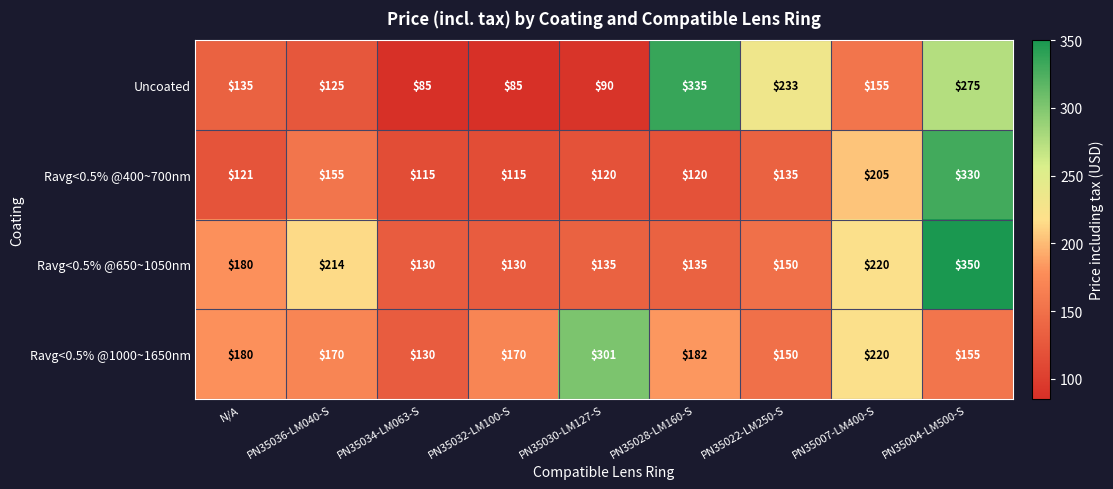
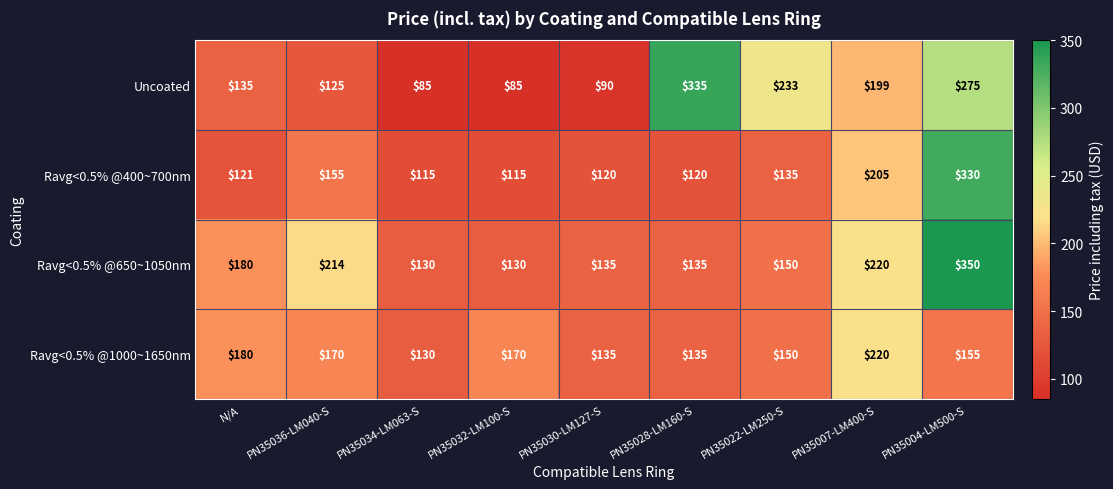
  {
    "Uncoated": {
      "N/A": "$135",
      "PN35036-LM040-S": "$125",
      "PN35034-LM063-S": "$85",
      "PN35032-LM100-S": "$85",
      "PN35030-LM127-S": "$90",
      "PN35028-LM160-S": "$335",
      "PN35022-LM250-S": "$233",
-     "PN35007-LM400-S": "$155",
+     "PN35007-LM400-S": "$199",
      "PN35004-LM500-S": "$275"
    },
    "Ravg<0.5% @400~700nm": {
      "N/A": "$121",
      "PN35036-LM040-S": "$155",
      "PN35034-LM063-S": "$115",
      "PN35032-LM100-S": "$115",
      "PN35030-LM127-S": "$120",
      "PN35028-LM160-S": "$120",
      "PN35022-LM250-S": "$135",
      "PN35007-LM400-S": "$205",
      "PN35004-LM500-S": "$330"
    },
    "Ravg<0.5% @650~1050nm": {
      "N/A": "$180",
      "PN35036-LM040-S": "$214",
      "PN35034-LM063-S": "$130",
      "PN35032-LM100-S": "$130",
      "PN35030-LM127-S": "$135",
      "PN35028-LM160-S": "$135",
      "PN35022-LM250-S": "$150",
      "PN35007-LM400-S": "$220",
      "PN35004-LM500-S": "$350"
    },
    "Ravg<0.5% @1000~1650nm": {
      "N/A": "$180",
      "PN35036-LM040-S": "$170",
      "PN35034-LM063-S": "$130",
      "PN35032-LM100-S": "$170",
-     "PN35030-LM127-S": "$301",
-     "PN35028-LM160-S": "$182",
+     "PN35030-LM127-S": "$135",
+     "PN35028-LM160-S": "$135",
      "PN35022-LM250-S": "$150",
      "PN35007-LM400-S": "$220",
      "PN35004-LM500-S": "$155"
    }
  }
